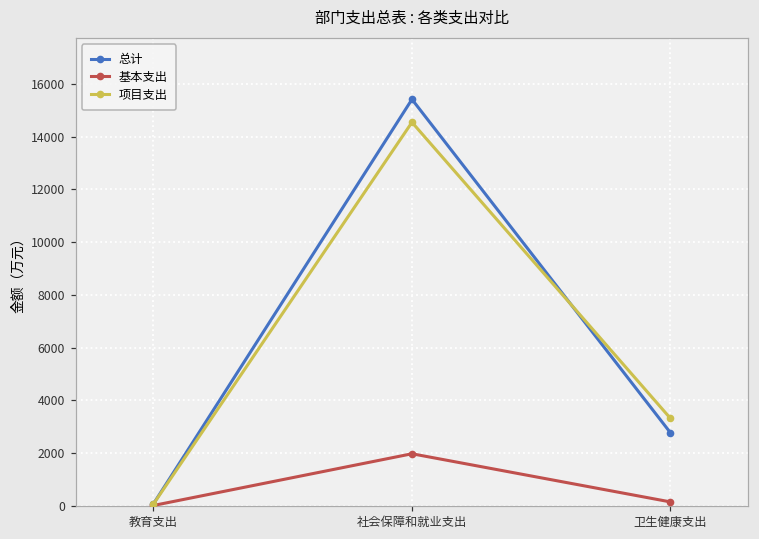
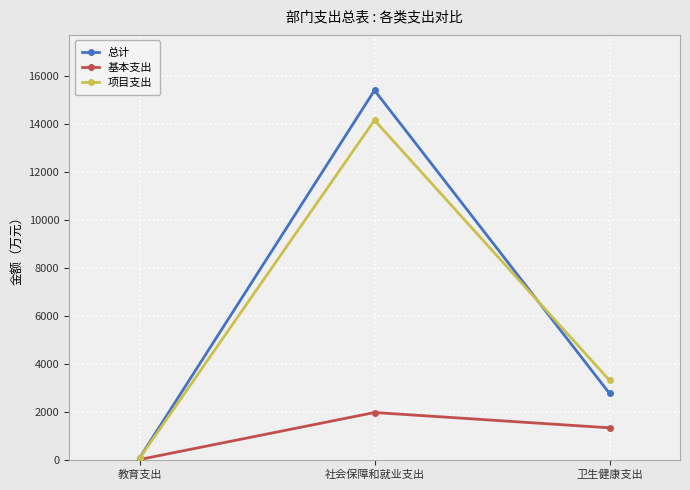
  {
    "总计": {
      "社会保障和就业支出": 15400,
      "卫生健康支出": 2800
    },
    "基本支出": {
      "社会保障和就业支出": 2000,
-     "卫生健康支出": 100
+     "卫生健康支出": 1300
    },
    "项目支出": {
-     "社会保障和就业支出": 14500,
+     "社会保障和就业支出": 14200,
      "卫生健康支出": 3300
    }
  }
